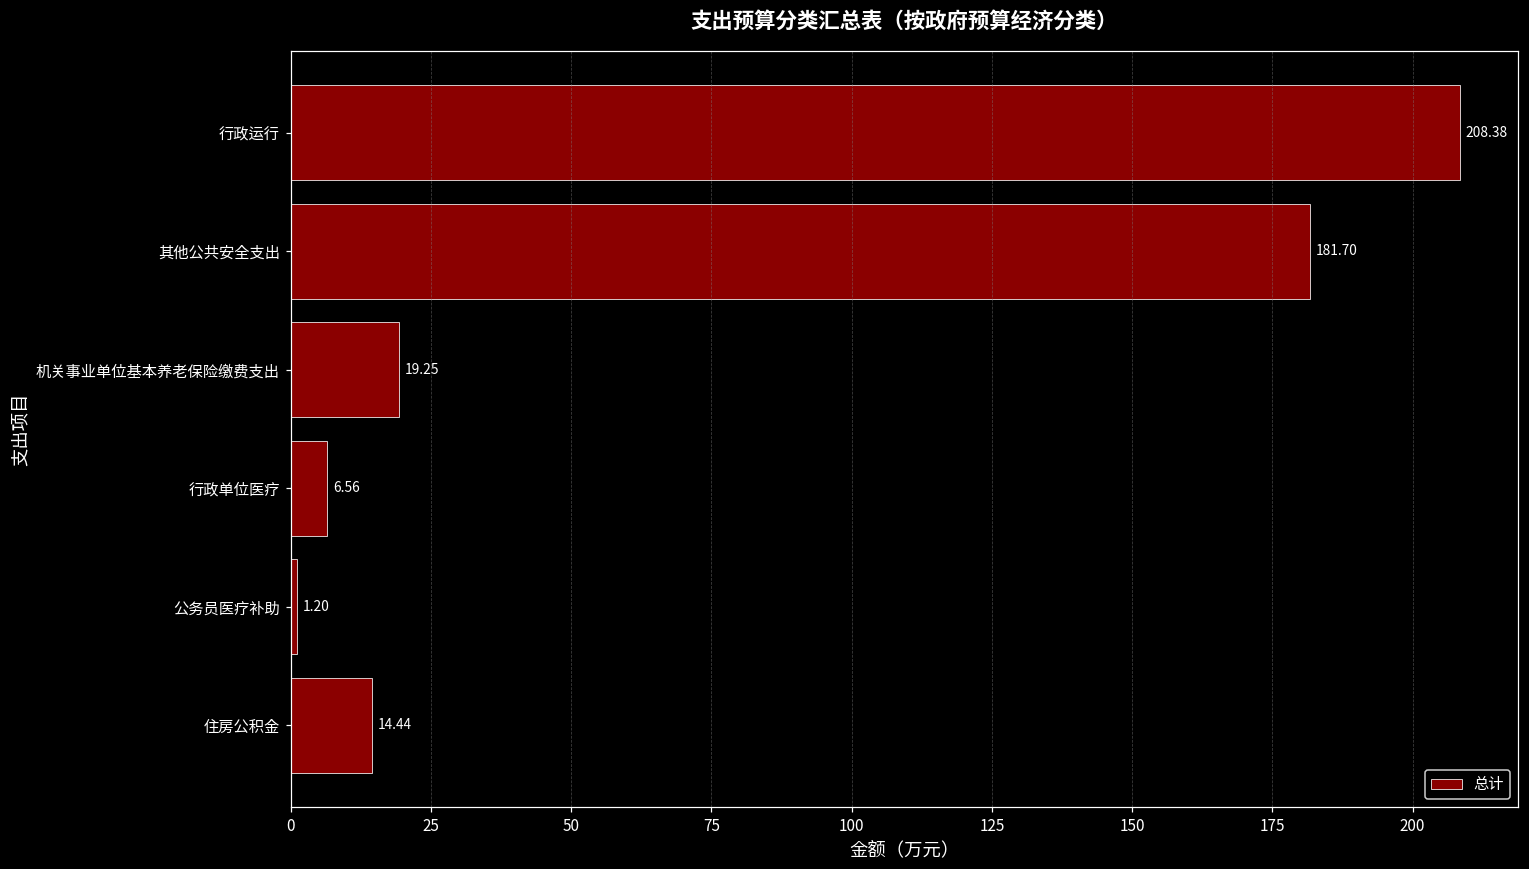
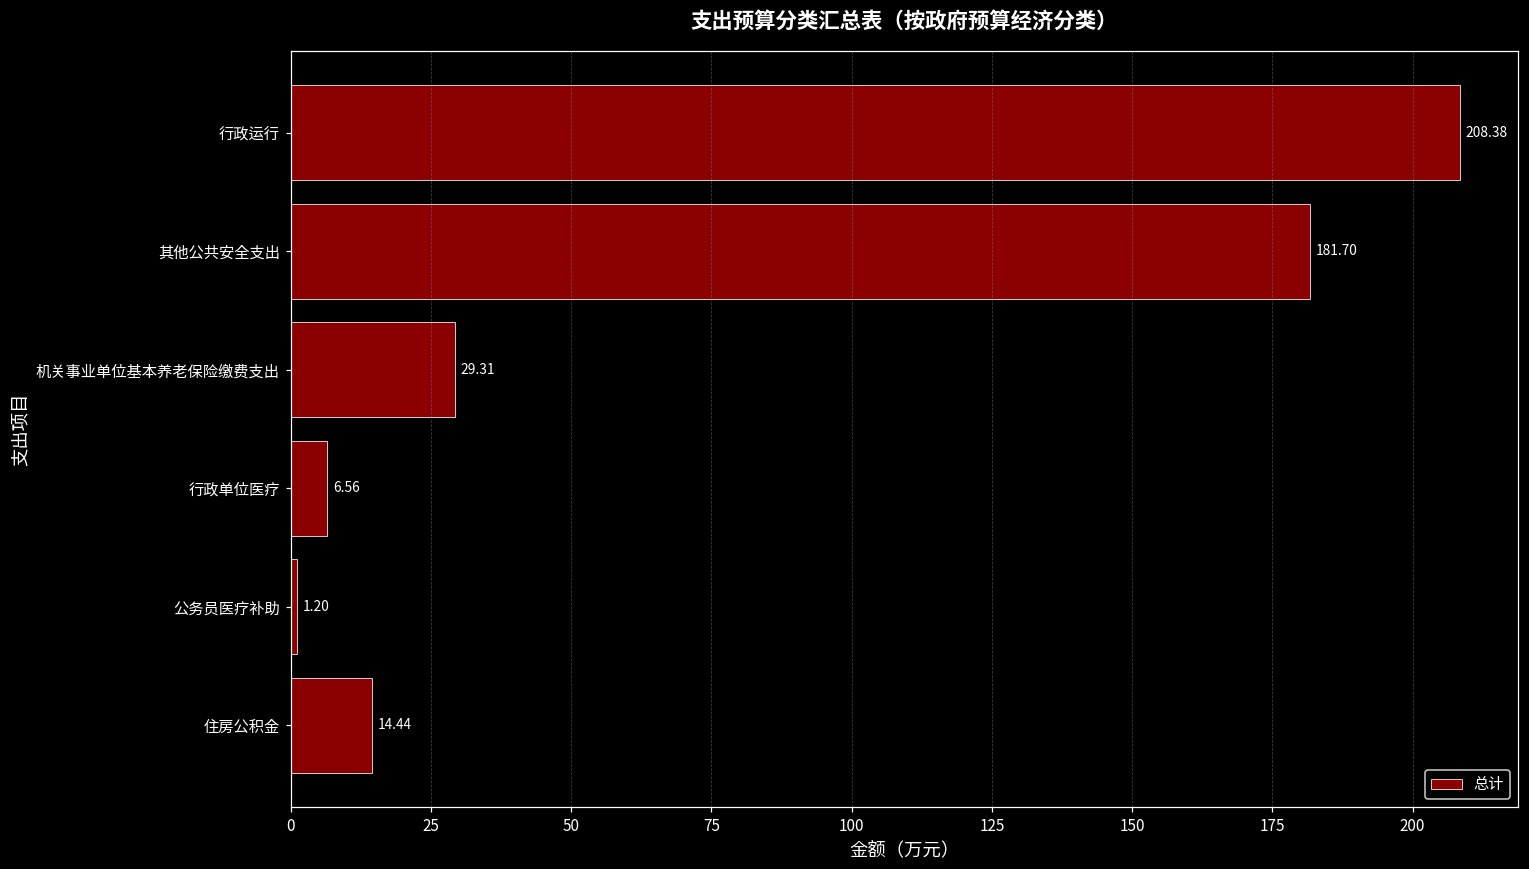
  {
    "行政运行": 208.38,
    "其他公共安全支出": 181.70,
-   "机关事业单位基本养老保险缴费支出": 19.25,
+   "机关事业单位基本养老保险缴费支出": 29.31,
    "行政单位医疗": 6.56,
    "公务员医疗补助": 1.20,
    "住房公积金": 14.44
  }
